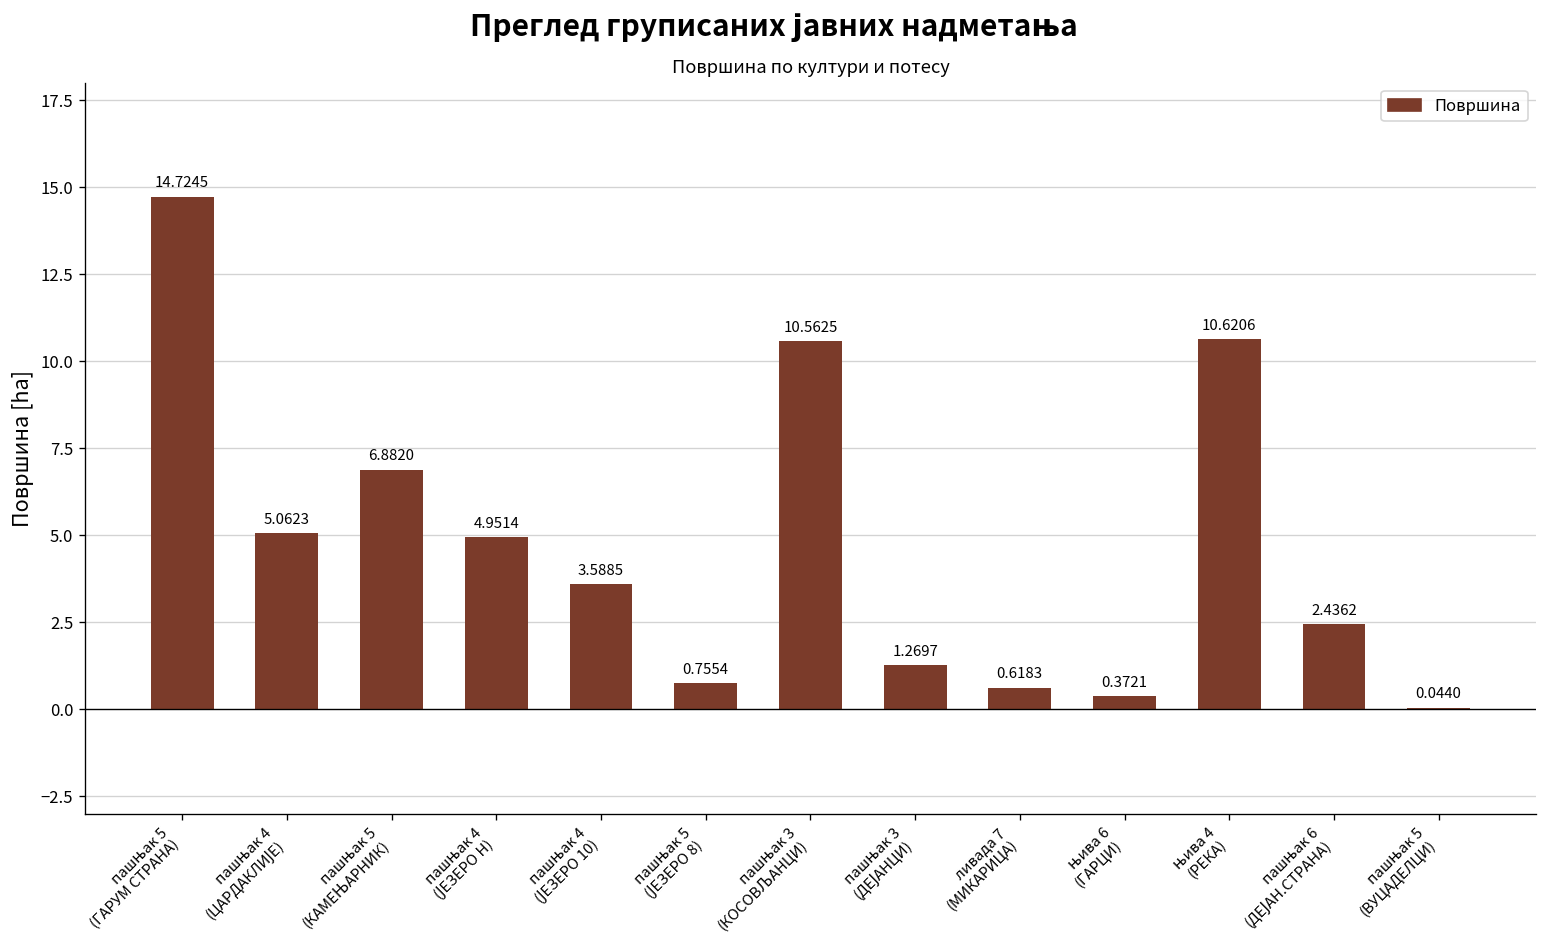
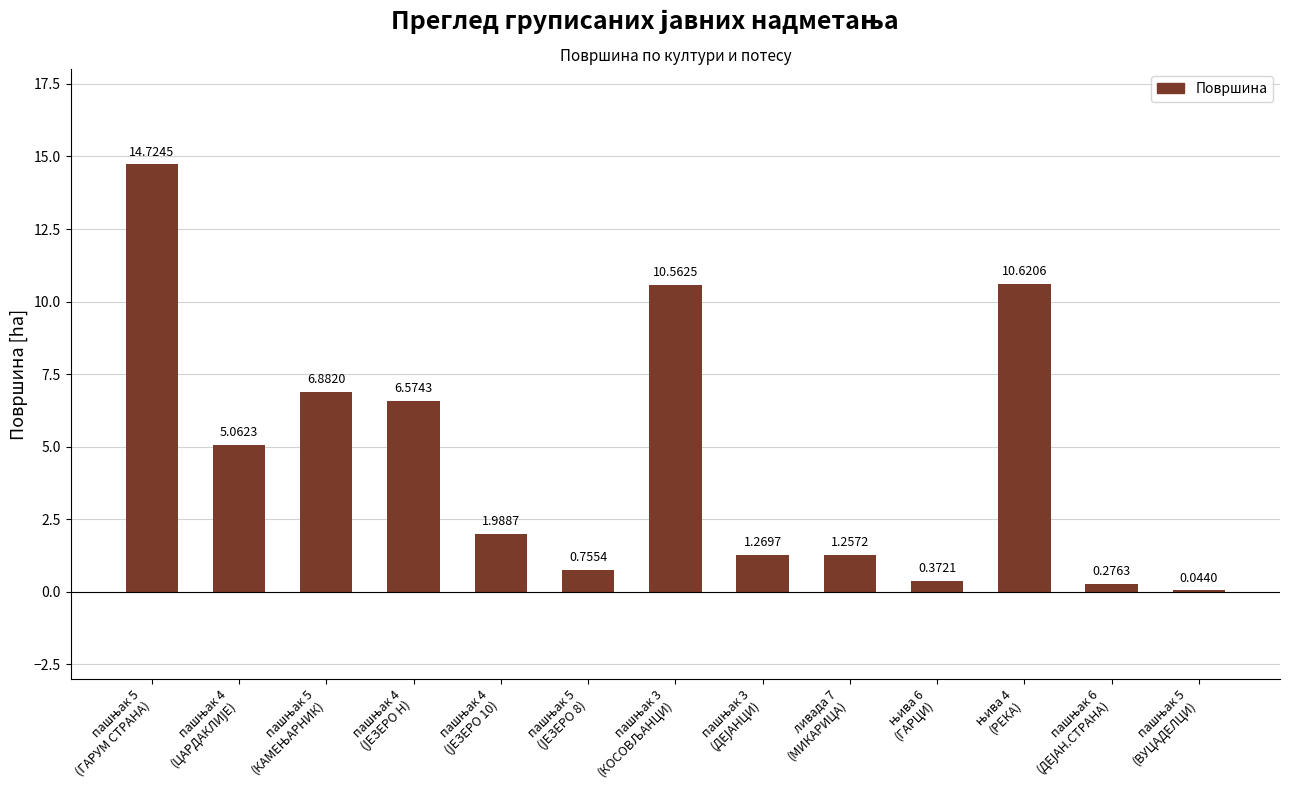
  {
    "пашњак 5 (ГАРУМ СТРАНА)": 14.7245,
    "пашњак 4 (ЦАРДАКЛИЈЕ)": 5.0623,
    "пашњак 5 (КАМЕЊАРНИК)": 6.8820,
-   "пашњак 4 (ЈЕЗЕРО Н)": 4.9514,
-   "пашњак 4 (ЈЕЗЕРО 10)": 3.5885,
+   "пашњак 4 (ЈЕЗЕРО Н)": 6.5743,
+   "пашњак 4 (ЈЕЗЕРО 10)": 1.9887,
    "пашњак 5 (ЈЕЗЕРО 8)": 0.7554,
    "пашњак 3 (КОСОВЉАНЦИ)": 10.5625,
    "пашњак 3 (ДЕЈАНЦИ)": 1.2697,
-   "ливада 7 (МИКАРИЦА)": 0.6183,
+   "ливада 7 (МИКАРИЦА)": 1.2572,
    "њива 6 (ГАРЦИ)": 0.3721,
    "њива 4 (РЕКА)": 10.6206,
-   "пашњак 6 (ДЕЈАН.СТРАНА)": 2.4362,
+   "пашњак 6 (ДЕЈАН.СТРАНА)": 0.2763,
    "пашњак 5 (ВУЦАДЕЛЦИ)": 0.0440
  }
